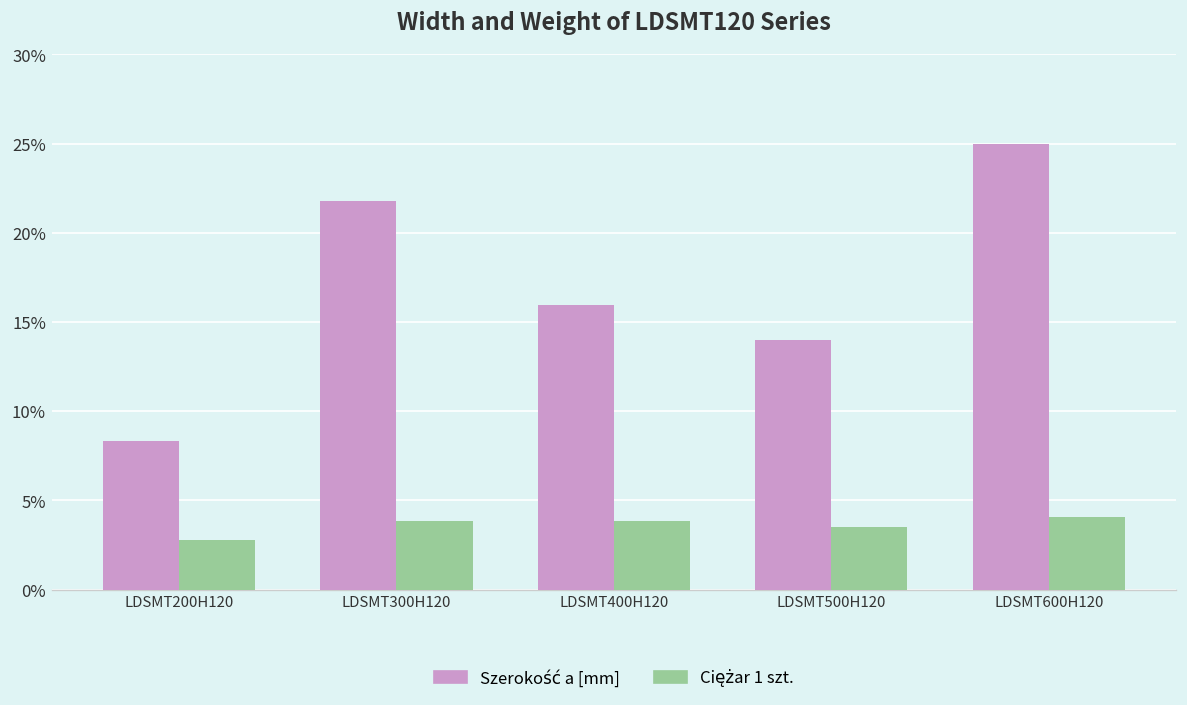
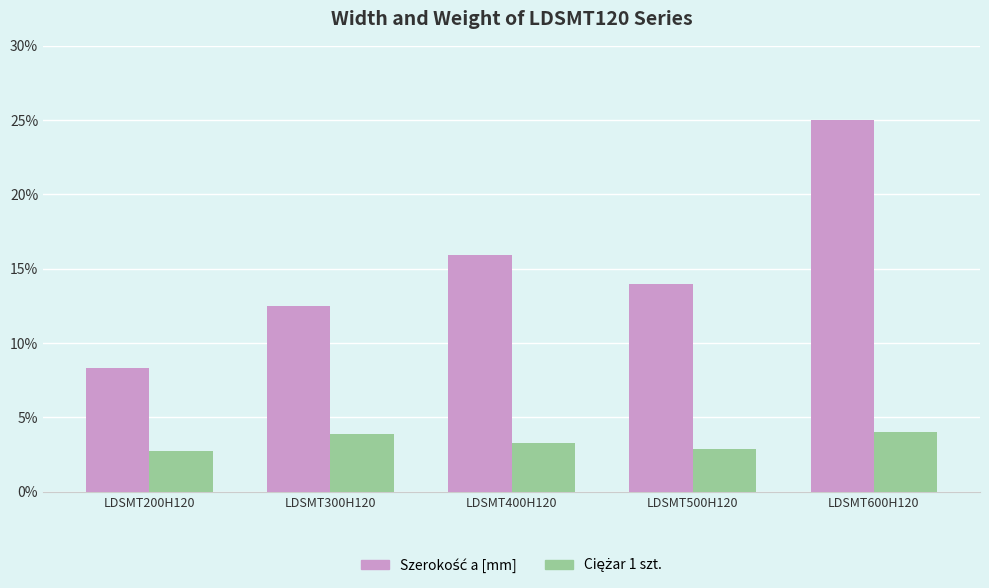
  {
    "Szerokość a [mm]": {
      "LDSMT200H120": "8.3%",
-     "LDSMT300H120": "21.8%",
+     "LDSMT300H120": "12.5%",
      "LDSMT400H120": "16.0%",
      "LDSMT500H120": "14.0%",
      "LDSMT600H120": "25.0%"
    },
    "Ciężar 1 szt.": {
      "LDSMT200H120": "2.8%",
      "LDSMT300H120": "3.9%",
-     "LDSMT400H120": "3.8%",
-     "LDSMT500H120": "3.5%",
+     "LDSMT400H120": "3.3%",
+     "LDSMT500H120": "2.9%",
      "LDSMT600H120": "4.0%"
    }
  }
